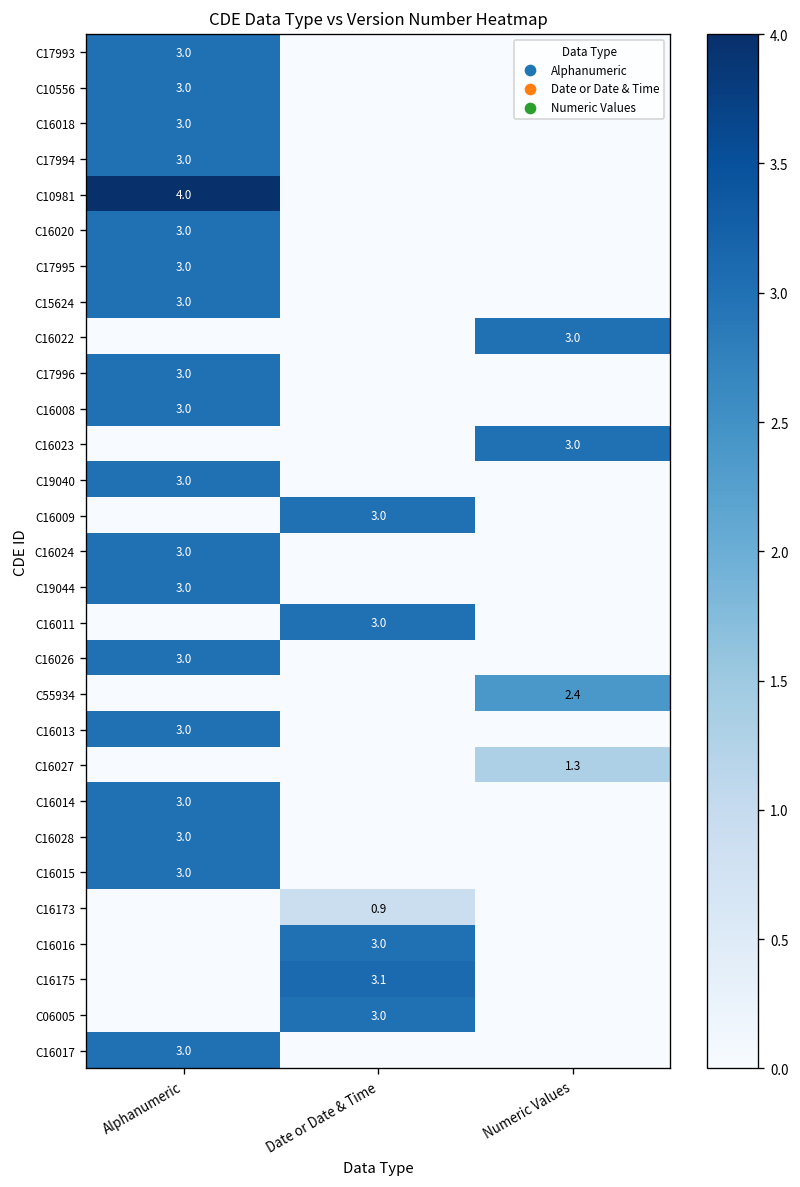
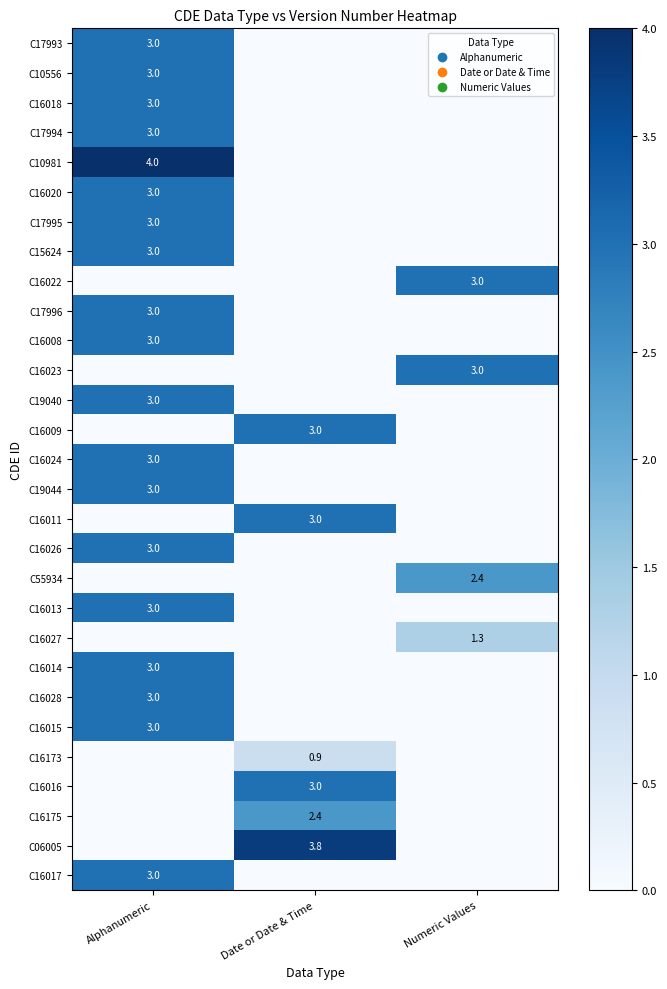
  {
    "C17993": {
      "Alphanumeric": 3.0
    },
    "C10556": {
      "Alphanumeric": 3.0
    },
    "C16018": {
      "Alphanumeric": 3.0
    },
    "C17994": {
      "Alphanumeric": 3.0
    },
    "C10981": {
      "Alphanumeric": 4.0
    },
    "C16020": {
      "Alphanumeric": 3.0
    },
    "C17995": {
      "Alphanumeric": 3.0
    },
    "C15624": {
      "Alphanumeric": 3.0
    },
    "C16022": {
      "Numeric Values": 3.0
    },
    "C17996": {
      "Alphanumeric": 3.0
    },
    "C16008": {
      "Alphanumeric": 3.0
    },
    "C16023": {
      "Numeric Values": 3.0
    },
    "C19040": {
      "Alphanumeric": 3.0
    },
    "C16009": {
      "Date or Date & Time": 3.0
    },
    "C16024": {
      "Alphanumeric": 3.0
    },
    "C19044": {
      "Alphanumeric": 3.0
    },
    "C16011": {
      "Date or Date & Time": 3.0
    },
    "C16026": {
      "Alphanumeric": 3.0
    },
    "C55934": {
      "Numeric Values": 2.4
    },
    "C16013": {
      "Alphanumeric": 3.0
    },
    "C16027": {
      "Numeric Values": 1.3
    },
    "C16014": {
      "Alphanumeric": 3.0
    },
    "C16028": {
      "Alphanumeric": 3.0
    },
    "C16015": {
      "Alphanumeric": 3.0
    },
    "C16173": {
      "Date or Date & Time": 0.9
    },
    "C16016": {
      "Date or Date & Time": 3.0
    },
    "C16175": {
-     "Date or Date & Time": 3.1
+     "Date or Date & Time": 2.4
    },
    "C06005": {
-     "Date or Date & Time": 3.0
+     "Date or Date & Time": 3.8
    },
    "C16017": {
      "Alphanumeric": 3.0
    }
  }
